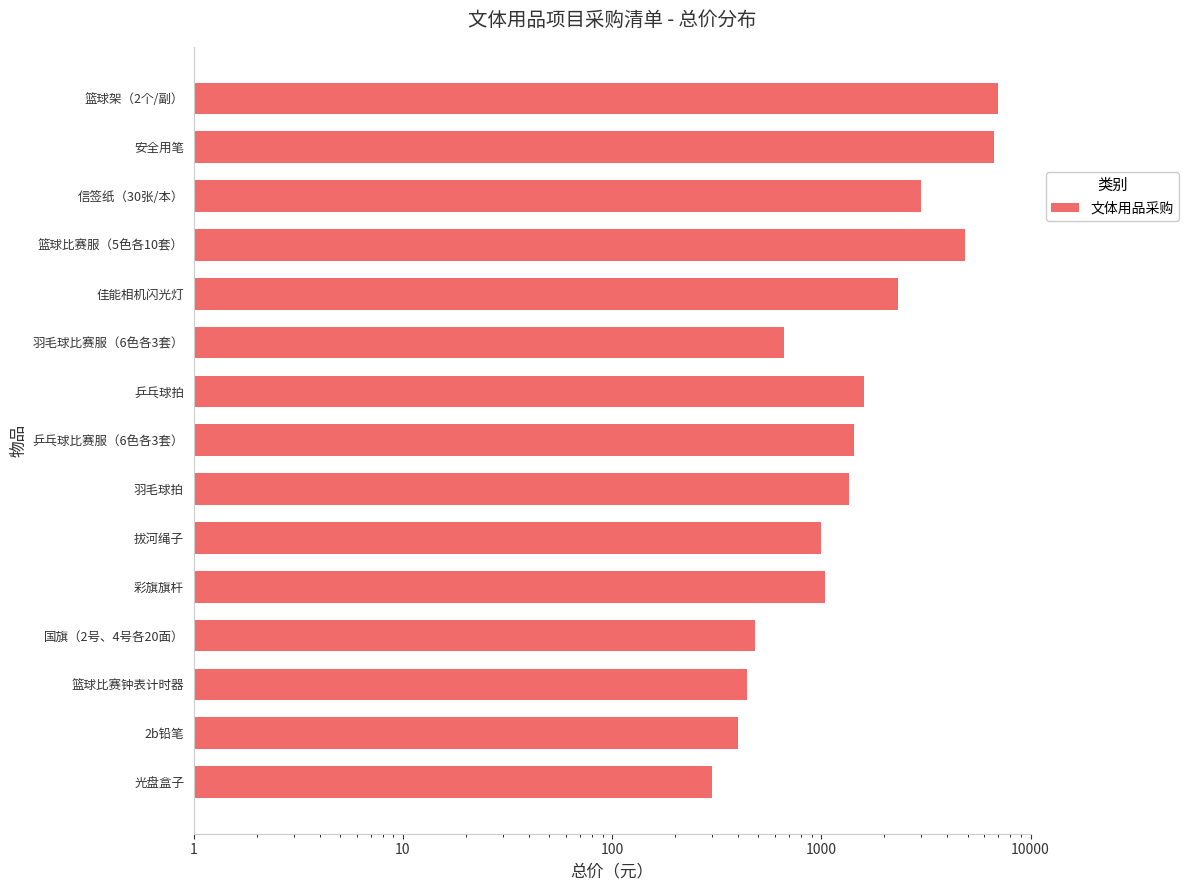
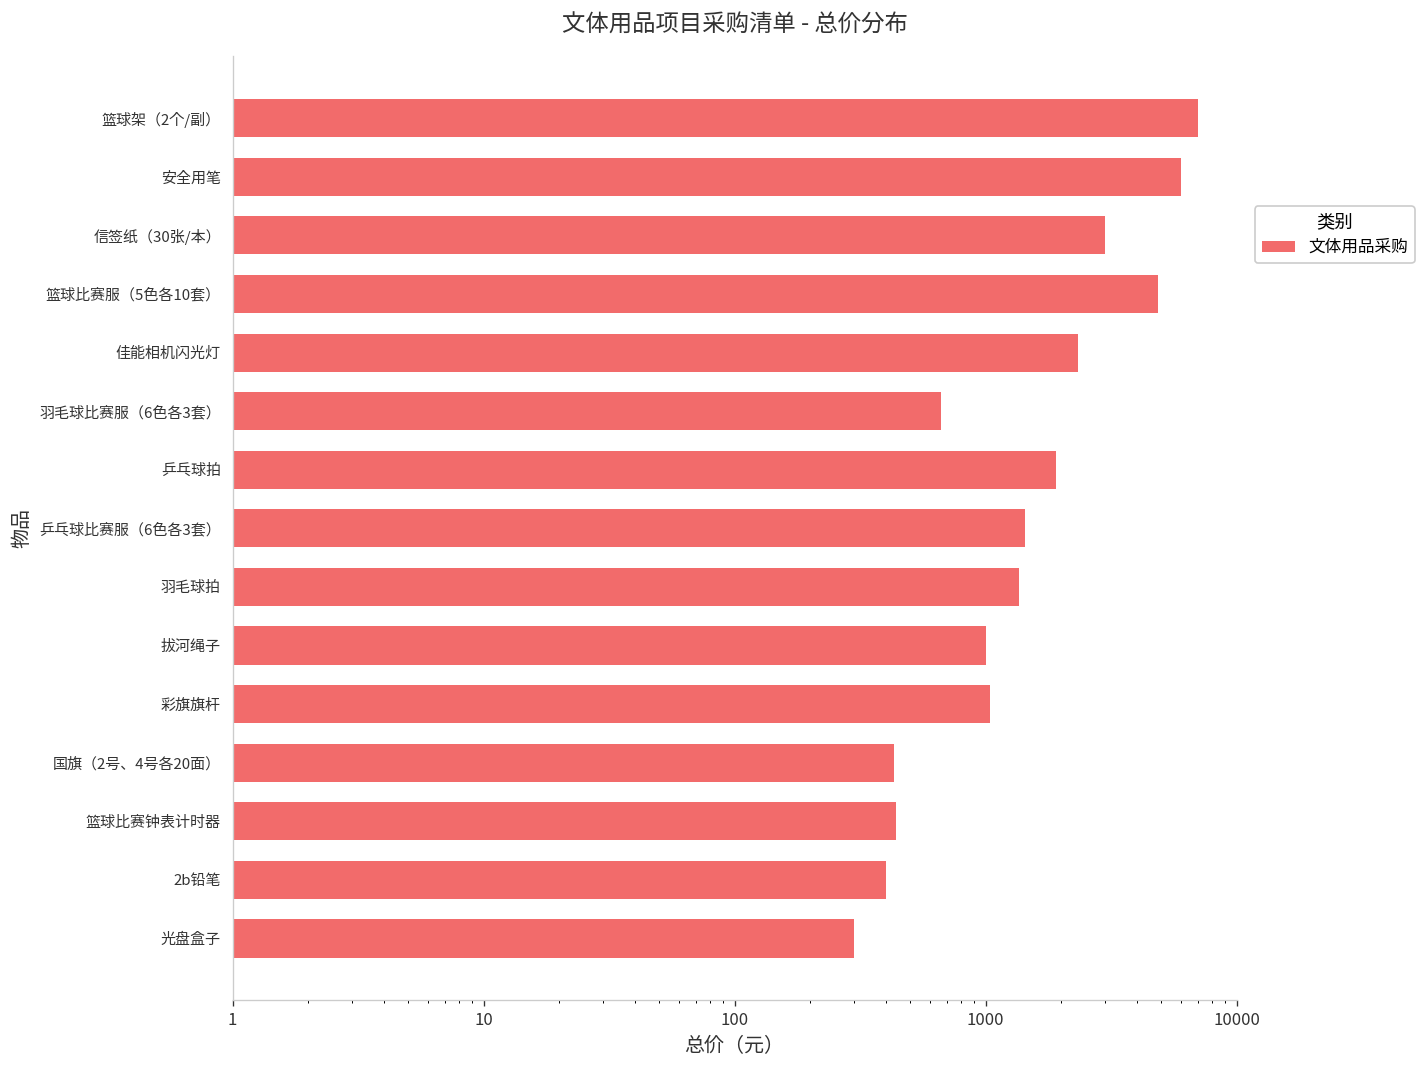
  {
    "篮球架（2个/副）": 7000,
-   "安全用笔": 6700,
+   "安全用笔": 6000,
    "信签纸（30张/本）": 3000,
    "篮球比赛服（5色各10套）": 4800,
    "佳能相机闪光灯": 2300,
    "羽毛球比赛服（6色各3套）": 670,
-   "乒乓球拍": 1600,
+   "乒乓球拍": 1900,
    "乒乓球比赛服（6色各3套）": 1400,
    "羽毛球拍": 1400,
    "拔河绳子": 1000,
    "彩旗旗杆": 1000,
-   "国旗（2号、4号各20面）": 480,
+   "国旗（2号、4号各20面）": 430,
    "篮球比赛钟表计时器": 440,
    "2b铅笔": 400,
    "光盘盒子": 300
  }
